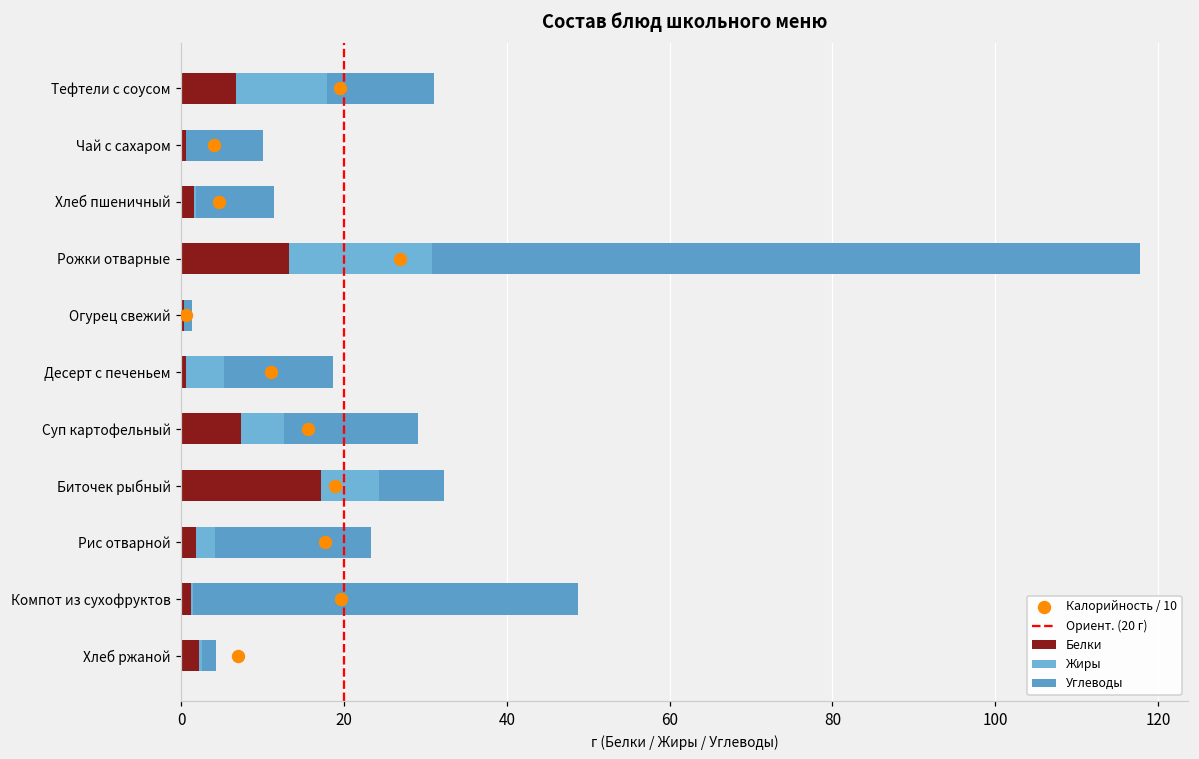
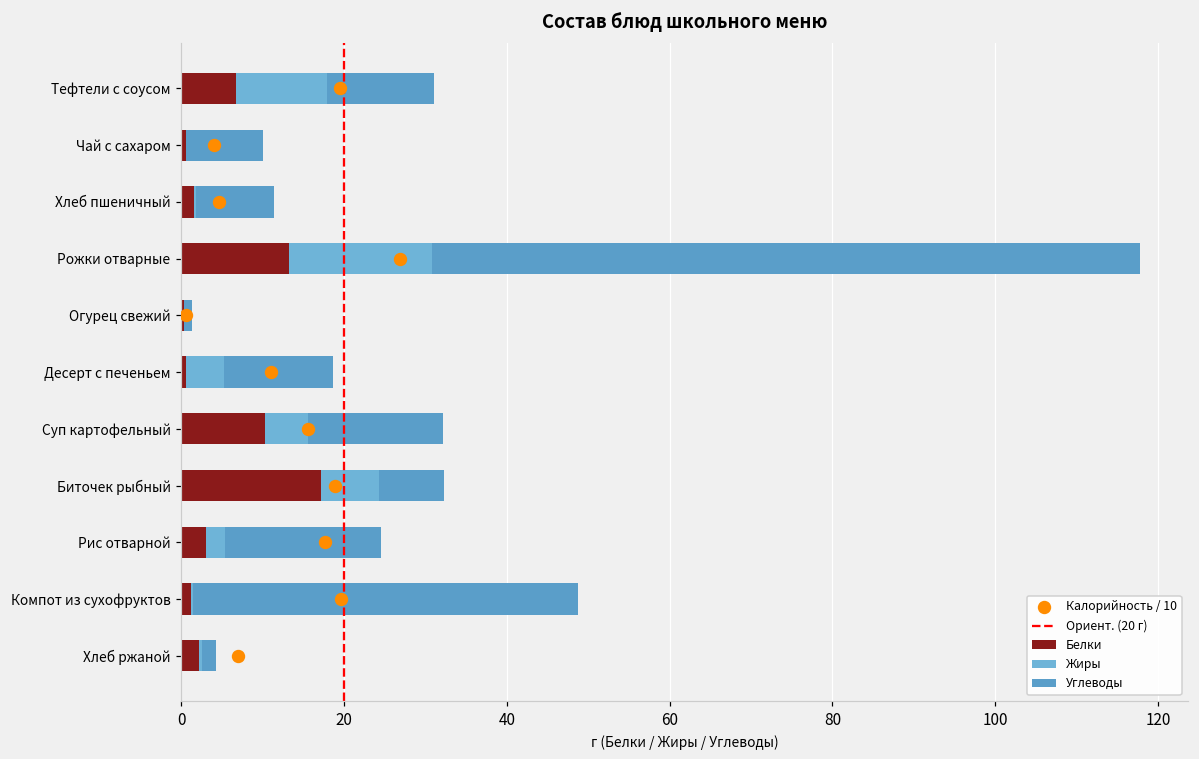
  {
    "Белки": {
      "Тефтели с соусом": 7,
      "Чай с сахаром": 1,
      "Хлеб пшеничный": 2,
      "Рожки отварные": 13,
      "Огурец свежий": 0,
      "Десерт с печеньем": 1,
-     "Суп картофельный": 7,
+     "Суп картофельный": 10,
      "Биточек рыбный": 17,
-     "Рис отварной": 2,
+     "Рис отварной": 3,
      "Компот из сухофруктов": 1,
      "Хлеб ржаной": 2
    }
  }
